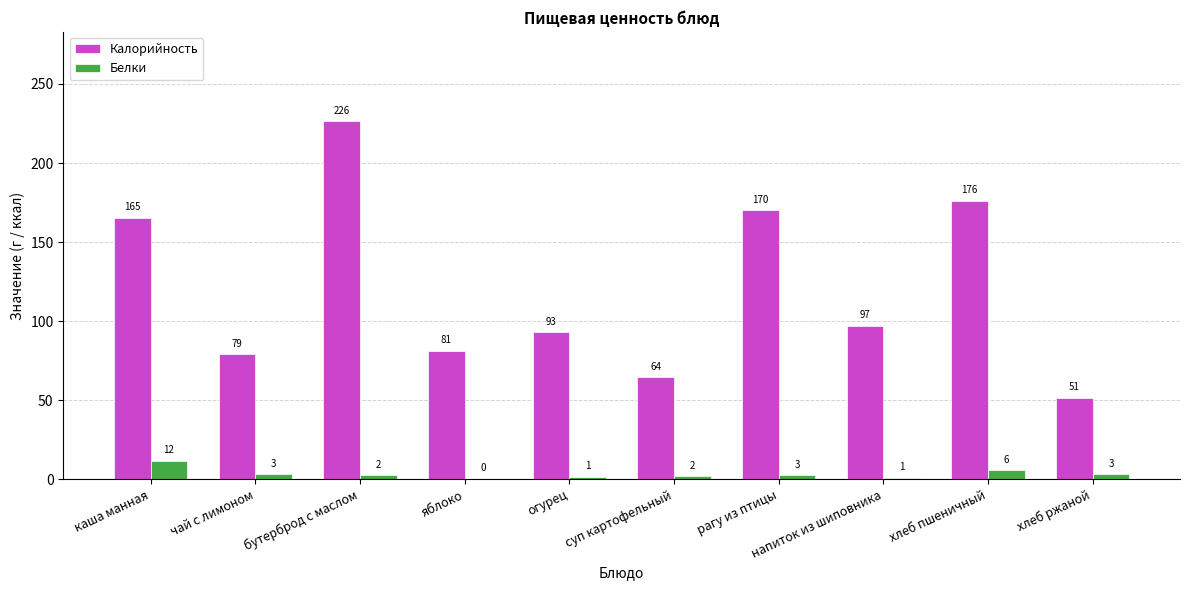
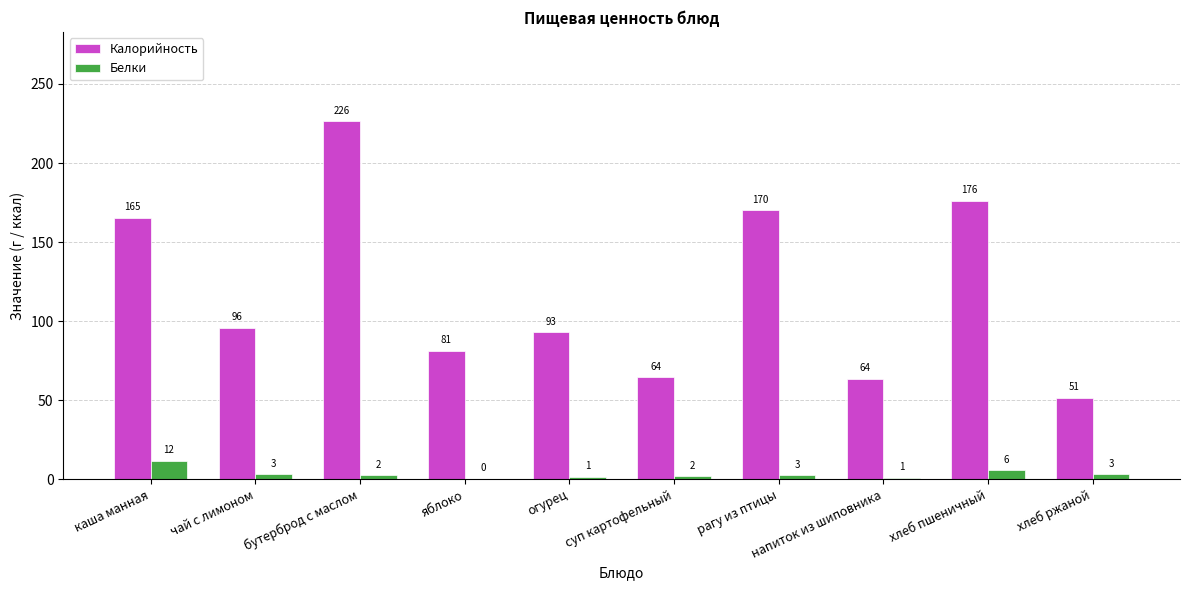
  {
    "Калорийность": {
      "каша манная": 165,
-     "чай с лимоном": 79,
+     "чай с лимоном": 96,
      "бутерброд с маслом": 226,
      "яблоко": 81,
      "огурец": 93,
      "суп картофельный": 64,
      "рагу из птицы": 170,
-     "напиток из шиповника": 97,
+     "напиток из шиповника": 64,
      "хлеб пшеничный": 176,
      "хлеб ржаной": 51
    },
    "Белки": {
      "каша манная": 12,
      "чай с лимоном": 3,
      "бутерброд с маслом": 2,
      "яблоко": 0,
      "огурец": 1,
      "суп картофельный": 2,
      "рагу из птицы": 3,
      "напиток из шиповника": 1,
      "хлеб пшеничный": 6,
      "хлеб ржаной": 3
    }
  }
